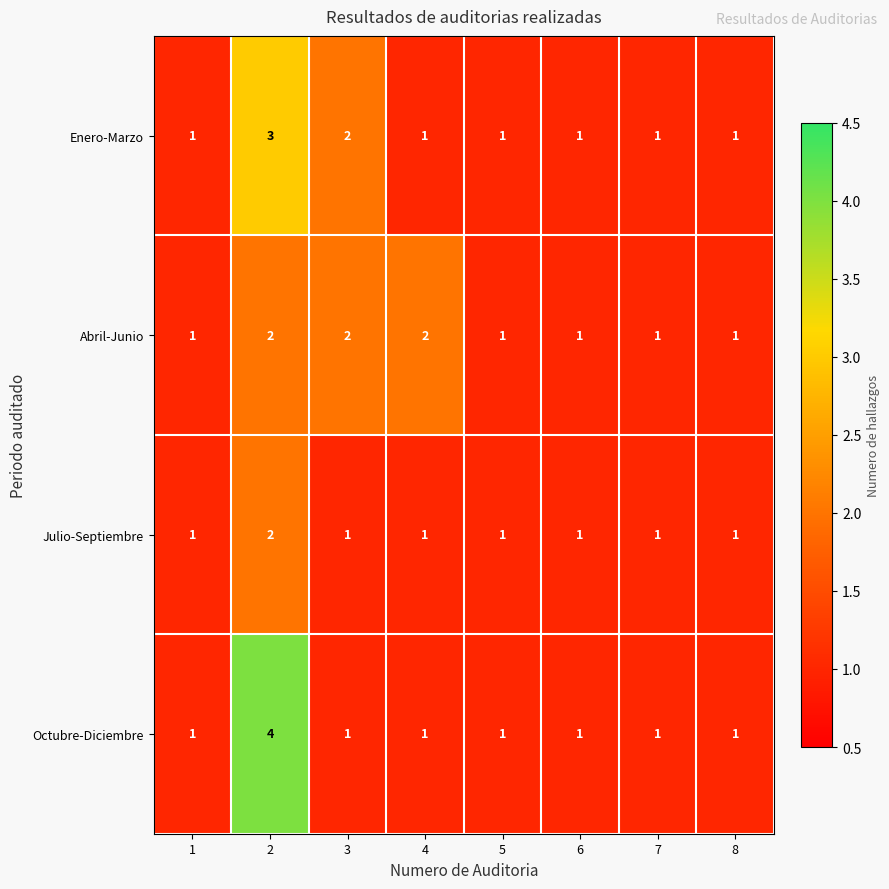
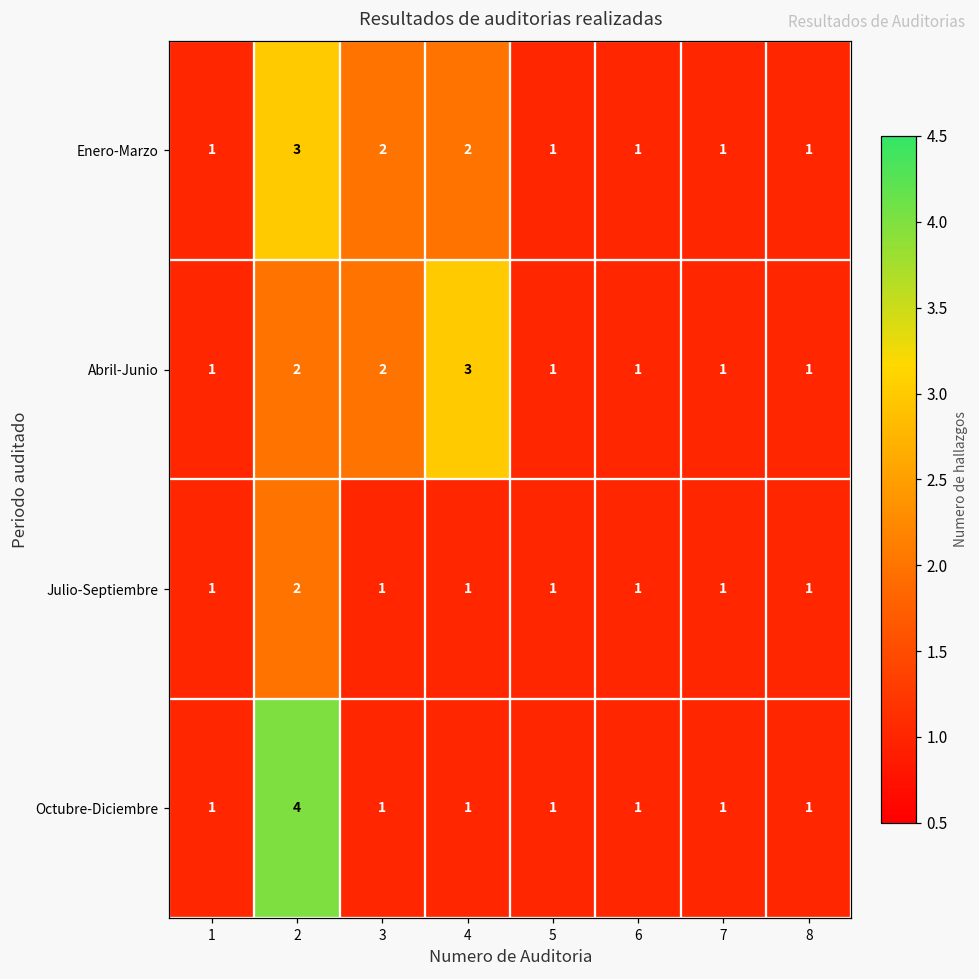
  {
    "Enero-Marzo": {
      "1": 1,
      "2": 3,
      "3": 2,
-     "4": 1,
+     "4": 2,
      "5": 1,
      "6": 1,
      "7": 1,
      "8": 1
    },
    "Abril-Junio": {
      "1": 1,
      "2": 2,
      "3": 2,
-     "4": 2,
+     "4": 3,
      "5": 1,
      "6": 1,
      "7": 1,
      "8": 1
    },
    "Julio-Septiembre": {
      "1": 1,
      "2": 2,
      "3": 1,
      "4": 1,
      "5": 1,
      "6": 1,
      "7": 1,
      "8": 1
    },
    "Octubre-Diciembre": {
      "1": 1,
      "2": 4,
      "3": 1,
      "4": 1,
      "5": 1,
      "6": 1,
      "7": 1,
      "8": 1
    }
  }
